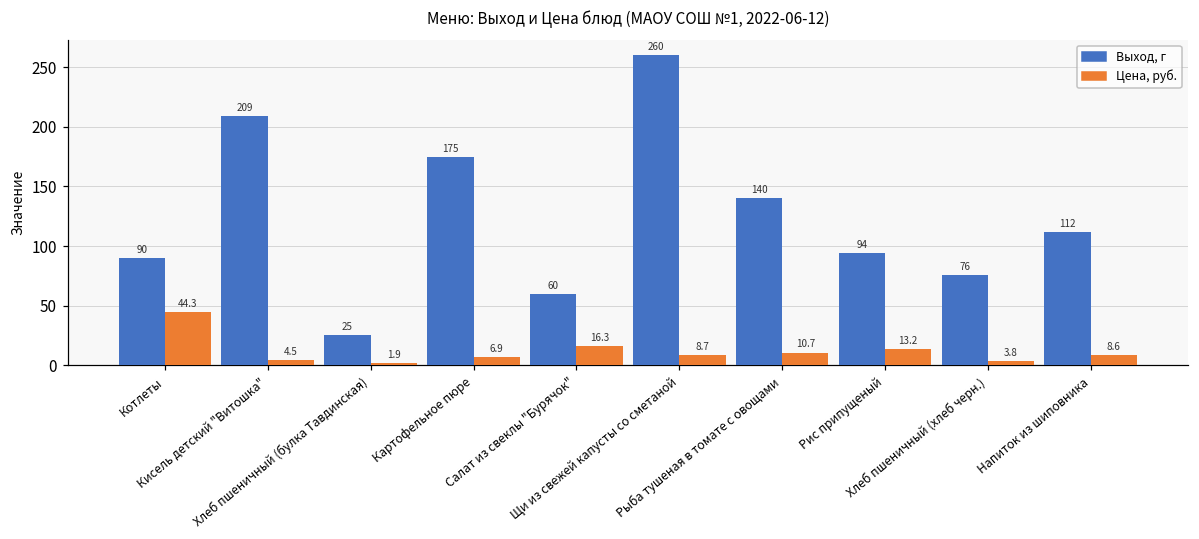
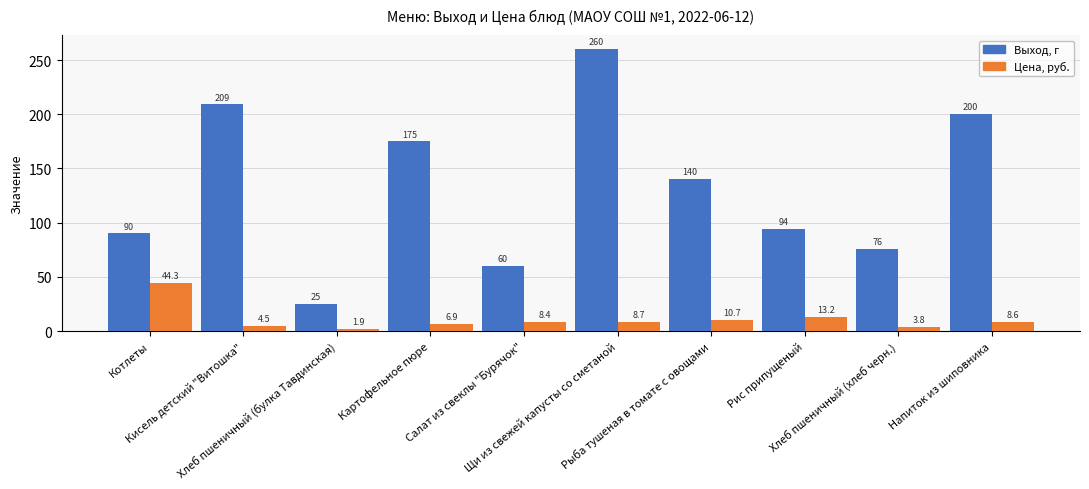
  {
    "Выход, г": {
      "Котлеты": 90,
      "Кисель детский \"Витошка\"": 209,
      "Хлеб пшеничный (булка Тавдинская)": 25,
      "Картофельное пюре": 175,
      "Салат из свеклы \"Бурячок\"": 60,
      "Щи из свежей капусты со сметаной": 260,
      "Рыба тушеная в томате с овощами": 140,
      "Рис припущеный": 94,
      "Хлеб пшеничный (хлеб черн.)": 76,
-     "Напиток из шиповника": 112
+     "Напиток из шиповника": 200
    },
    "Цена, руб.": {
      "Котлеты": 44.3,
      "Кисель детский \"Витошка\"": 4.5,
      "Хлеб пшеничный (булка Тавдинская)": 1.9,
      "Картофельное пюре": 6.9,
-     "Салат из свеклы \"Бурячок\"": 16.3,
+     "Салат из свеклы \"Бурячок\"": 8.4,
      "Щи из свежей капусты со сметаной": 8.7,
      "Рыба тушеная в томате с овощами": 10.7,
      "Рис припущеный": 13.2,
      "Хлеб пшеничный (хлеб черн.)": 3.8,
      "Напиток из шиповника": 8.6
    }
  }
